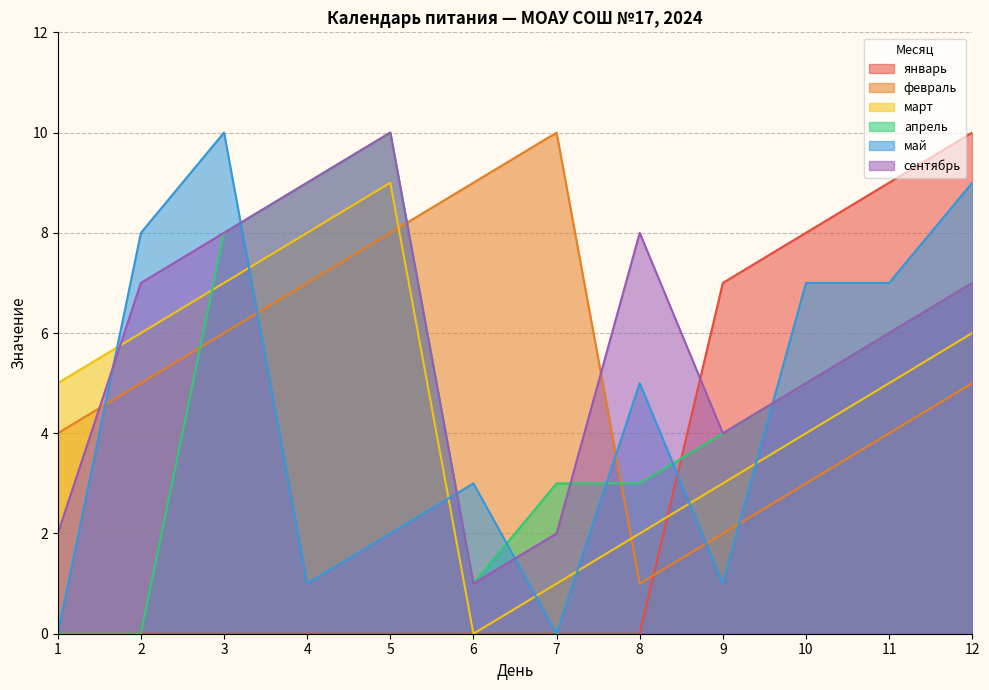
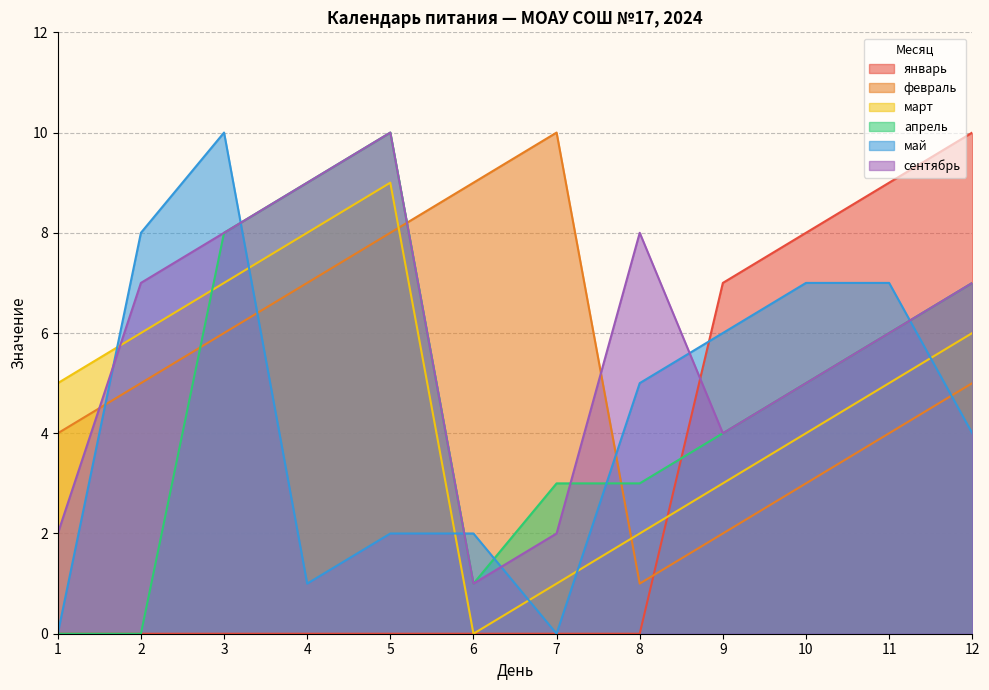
  {
    "март": {
      "1": 5,
      "2": 6,
      "3": 7,
      "4": 8,
      "5": 9,
      "7": 1,
      "8": 2,
      "9": 3,
      "10": 4,
      "11": 5,
      "12": 6
    },
    "апрель": {
      "7": 3,
      "8": 3
    },
    "май": {
      "2": 8,
      "3": 10,
      "4": 1,
      "5": 2,
-     "6": 3,
+     "6": 2,
      "8": 5,
-     "9": 1,
+     "9": 6,
      "10": 7,
      "11": 7,
-     "12": 9
+     "12": 4
    },
    "сентябрь": {
      "1": 2,
      "2": 7,
      "7": 2,
      "8": 8
    }
  }
